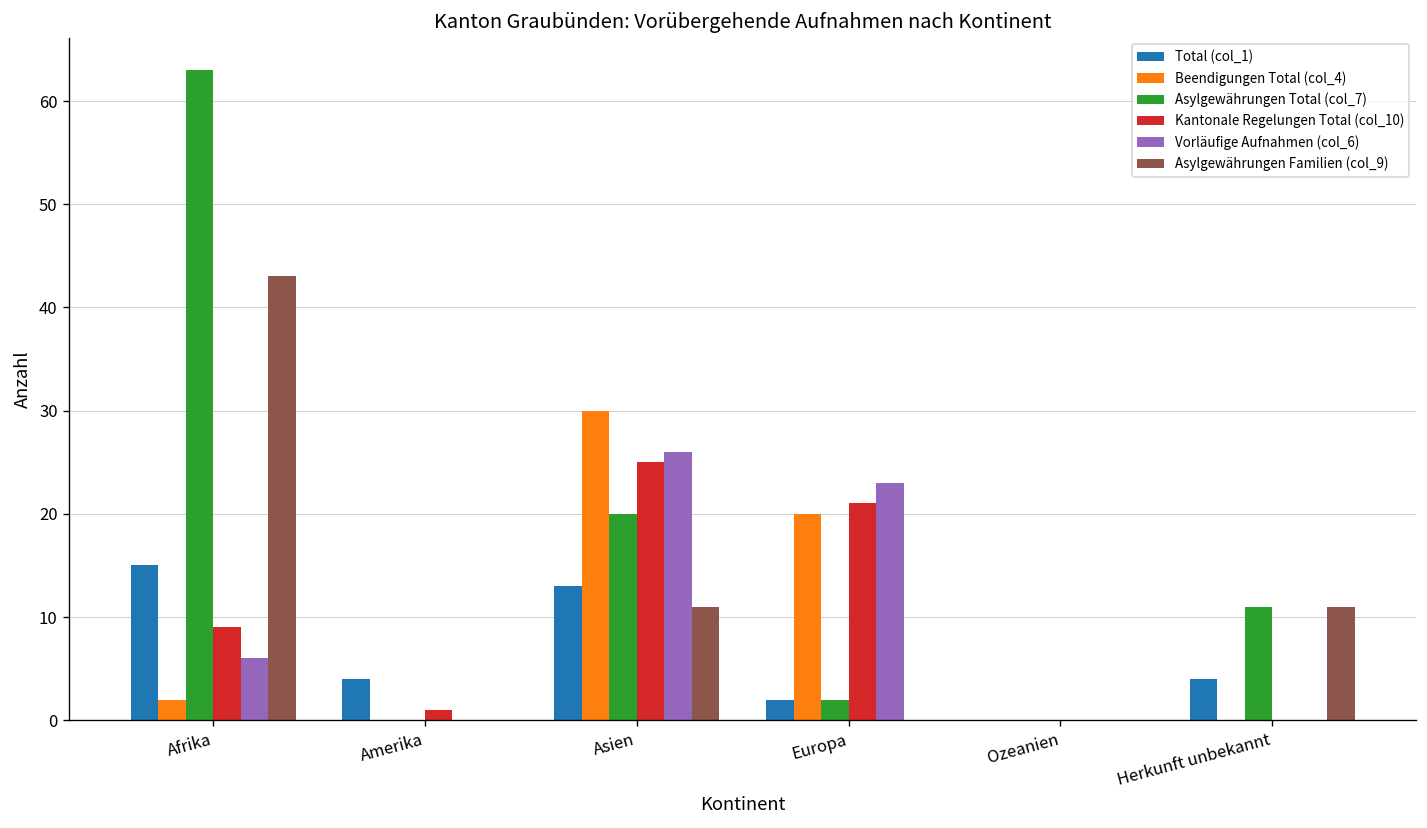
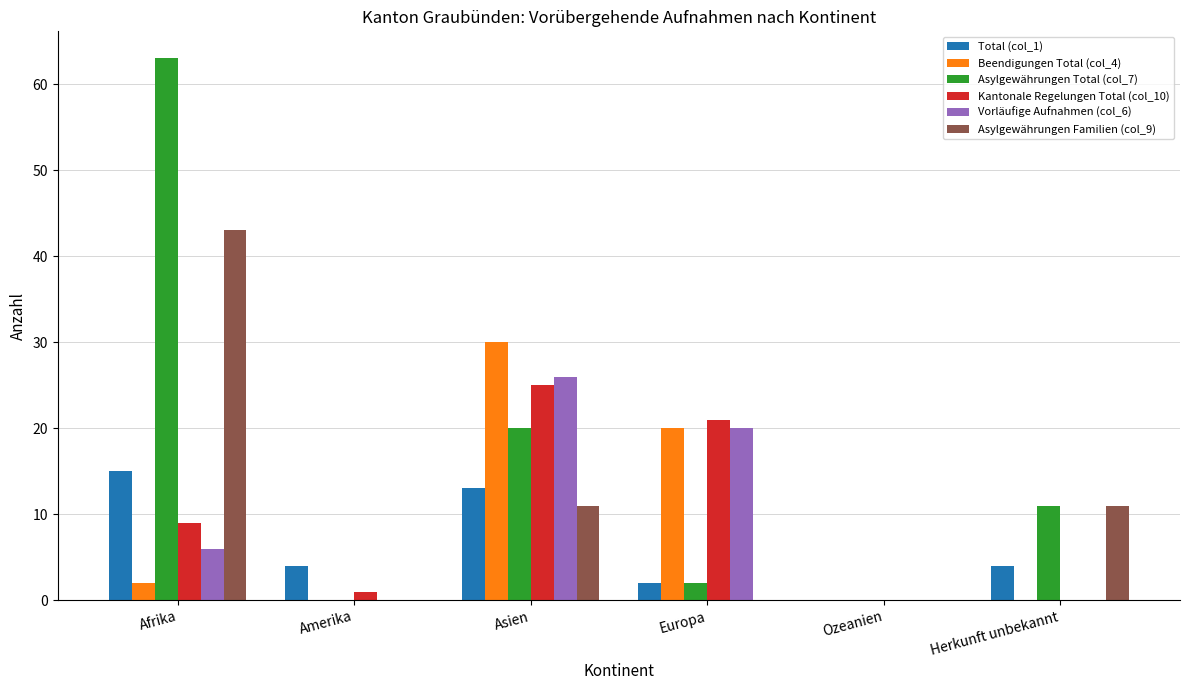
  {
    "Total (col_1)": {
      "Afrika": 15,
      "Amerika": 4,
      "Asien": 13,
      "Europa": 2,
      "Ozeanien": 0,
      "Herkunft unbekannt": 4
    },
    "Beendigungen Total (col_4)": {
      "Afrika": 2,
      "Amerika": 0,
      "Asien": 30,
      "Europa": 20,
      "Ozeanien": 0,
      "Herkunft unbekannt": 0
    },
    "Asylgewährungen Total (col_7)": {
      "Afrika": 63,
      "Amerika": 0,
      "Asien": 20,
      "Europa": 2,
      "Ozeanien": 0,
      "Herkunft unbekannt": 11
    },
    "Kantonale Regelungen Total (col_10)": {
      "Afrika": 9,
      "Amerika": 1,
      "Asien": 25,
      "Europa": 21,
      "Ozeanien": 0,
      "Herkunft unbekannt": 0
    },
    "Vorläufige Aufnahmen (col_6)": {
      "Afrika": 6,
      "Amerika": 0,
      "Asien": 26,
-     "Europa": 23,
+     "Europa": 20,
      "Ozeanien": 0,
      "Herkunft unbekannt": 0
    },
    "Asylgewährungen Familien (col_9)": {
      "Afrika": 43,
      "Amerika": 0,
      "Asien": 11,
      "Europa": 0,
      "Ozeanien": 0,
      "Herkunft unbekannt": 11
    }
  }
